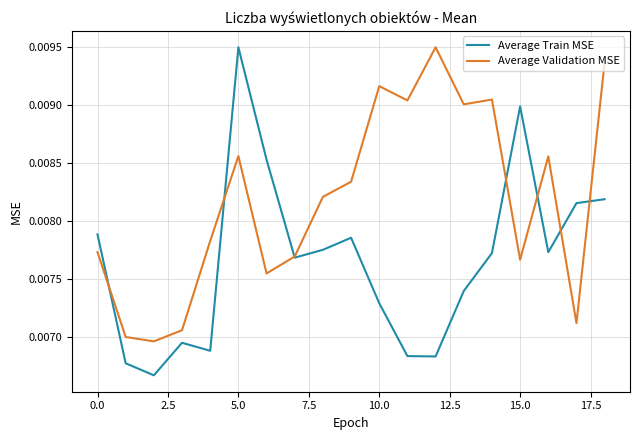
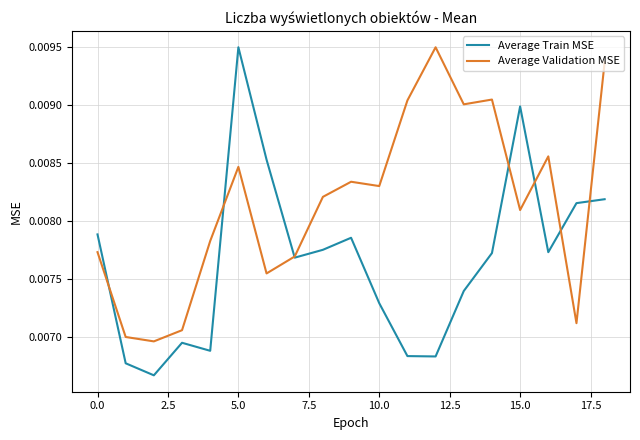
  {
    "Average Train MSE": {
      "0.0": 0.00788,
      "5.0": 0.00950,
      "10.0": 0.00729,
      "15.0": 0.00899
    },
    "Average Validation MSE": {
      "0.0": 0.00773,
-     "5.0": 0.00856,
-     "10.0": 0.00916,
-     "15.0": 0.00766
+     "5.0": 0.00847,
+     "10.0": 0.00830,
+     "15.0": 0.00809
    }
  }
